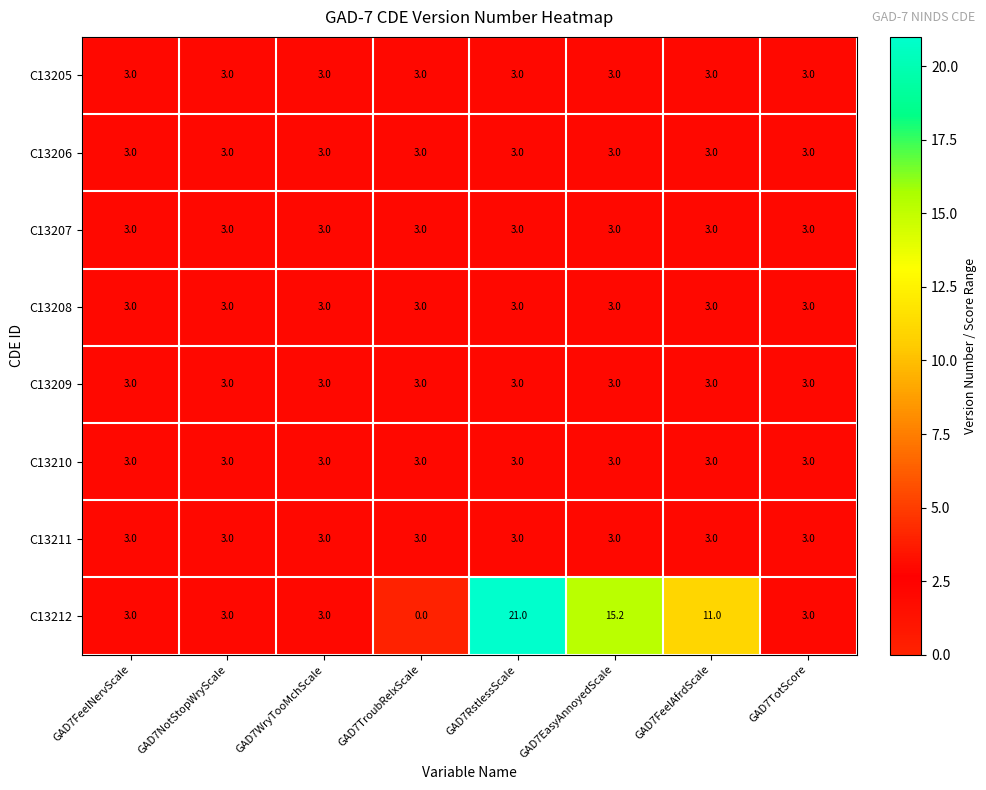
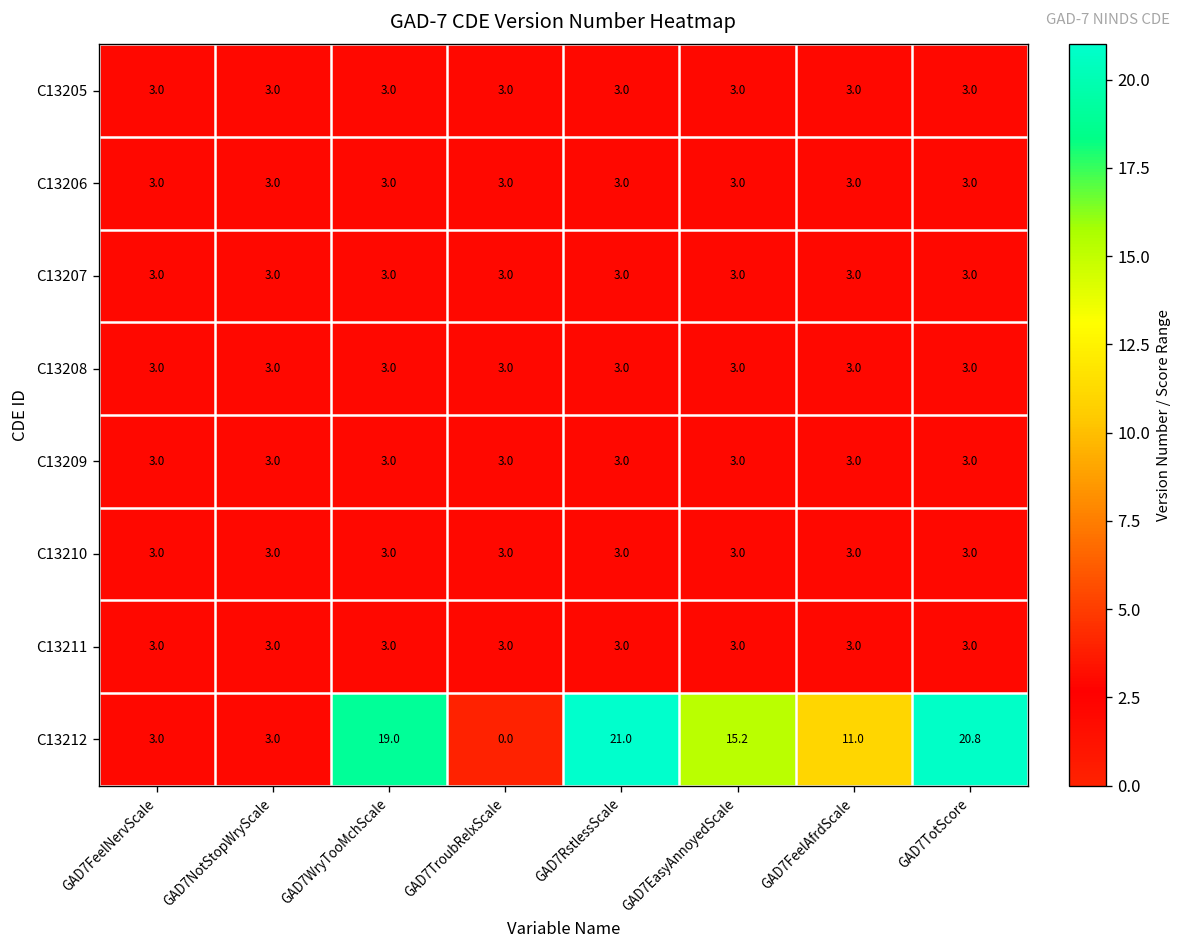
  {
    "C13205": {
      "GAD7FeelNervScale": 3.0,
      "GAD7NotStopWryScale": 3.0,
      "GAD7WryTooMchScale": 3.0,
      "GAD7TroubRelxScale": 3.0,
      "GAD7RstlessScale": 3.0,
      "GAD7EasyAnnoyedScale": 3.0,
      "GAD7FeelAfrdScale": 3.0,
      "GAD7TotScore": 3.0
    },
    "C13206": {
      "GAD7FeelNervScale": 3.0,
      "GAD7NotStopWryScale": 3.0,
      "GAD7WryTooMchScale": 3.0,
      "GAD7TroubRelxScale": 3.0,
      "GAD7RstlessScale": 3.0,
      "GAD7EasyAnnoyedScale": 3.0,
      "GAD7FeelAfrdScale": 3.0,
      "GAD7TotScore": 3.0
    },
    "C13207": {
      "GAD7FeelNervScale": 3.0,
      "GAD7NotStopWryScale": 3.0,
      "GAD7WryTooMchScale": 3.0,
      "GAD7TroubRelxScale": 3.0,
      "GAD7RstlessScale": 3.0,
      "GAD7EasyAnnoyedScale": 3.0,
      "GAD7FeelAfrdScale": 3.0,
      "GAD7TotScore": 3.0
    },
    "C13208": {
      "GAD7FeelNervScale": 3.0,
      "GAD7NotStopWryScale": 3.0,
      "GAD7WryTooMchScale": 3.0,
      "GAD7TroubRelxScale": 3.0,
      "GAD7RstlessScale": 3.0,
      "GAD7EasyAnnoyedScale": 3.0,
      "GAD7FeelAfrdScale": 3.0,
      "GAD7TotScore": 3.0
    },
    "C13209": {
      "GAD7FeelNervScale": 3.0,
      "GAD7NotStopWryScale": 3.0,
      "GAD7WryTooMchScale": 3.0,
      "GAD7TroubRelxScale": 3.0,
      "GAD7RstlessScale": 3.0,
      "GAD7EasyAnnoyedScale": 3.0,
      "GAD7FeelAfrdScale": 3.0,
      "GAD7TotScore": 3.0
    },
    "C13210": {
      "GAD7FeelNervScale": 3.0,
      "GAD7NotStopWryScale": 3.0,
      "GAD7WryTooMchScale": 3.0,
      "GAD7TroubRelxScale": 3.0,
      "GAD7RstlessScale": 3.0,
      "GAD7EasyAnnoyedScale": 3.0,
      "GAD7FeelAfrdScale": 3.0,
      "GAD7TotScore": 3.0
    },
    "C13211": {
      "GAD7FeelNervScale": 3.0,
      "GAD7NotStopWryScale": 3.0,
      "GAD7WryTooMchScale": 3.0,
      "GAD7TroubRelxScale": 3.0,
      "GAD7RstlessScale": 3.0,
      "GAD7EasyAnnoyedScale": 3.0,
      "GAD7FeelAfrdScale": 3.0,
      "GAD7TotScore": 3.0
    },
    "C13212": {
      "GAD7FeelNervScale": 3.0,
      "GAD7NotStopWryScale": 3.0,
-     "GAD7WryTooMchScale": 3.0,
+     "GAD7WryTooMchScale": 19.0,
      "GAD7TroubRelxScale": 0.0,
      "GAD7RstlessScale": 21.0,
      "GAD7EasyAnnoyedScale": 15.2,
      "GAD7FeelAfrdScale": 11.0,
-     "GAD7TotScore": 3.0
+     "GAD7TotScore": 20.8
    }
  }
